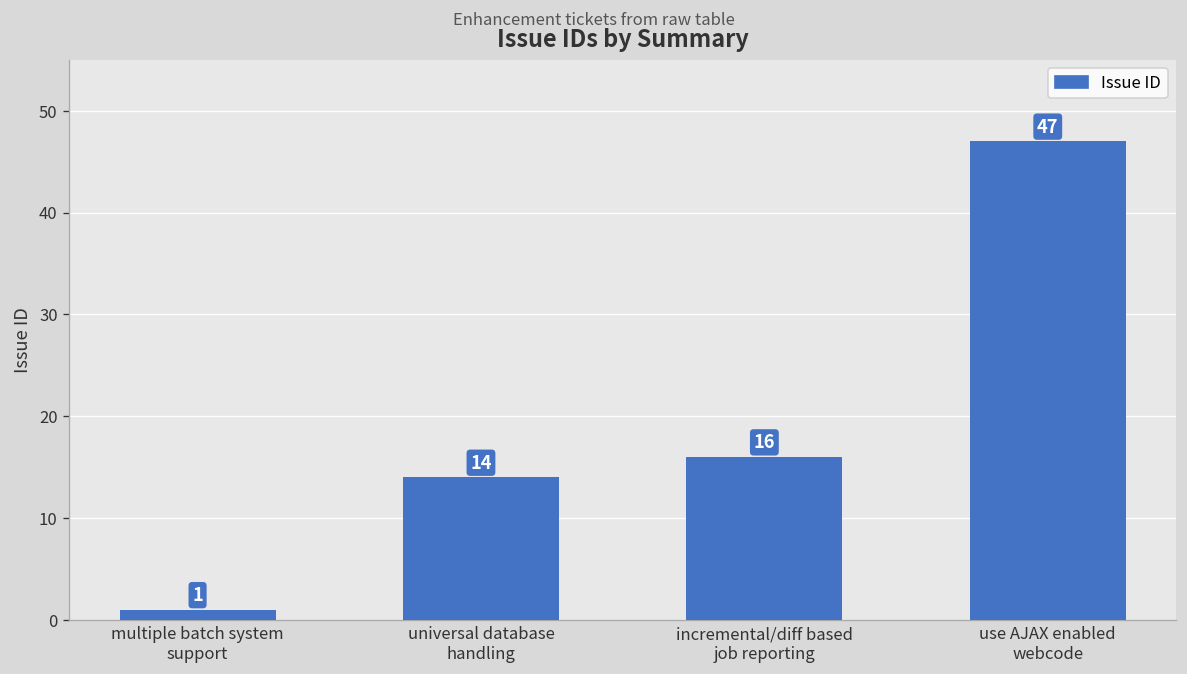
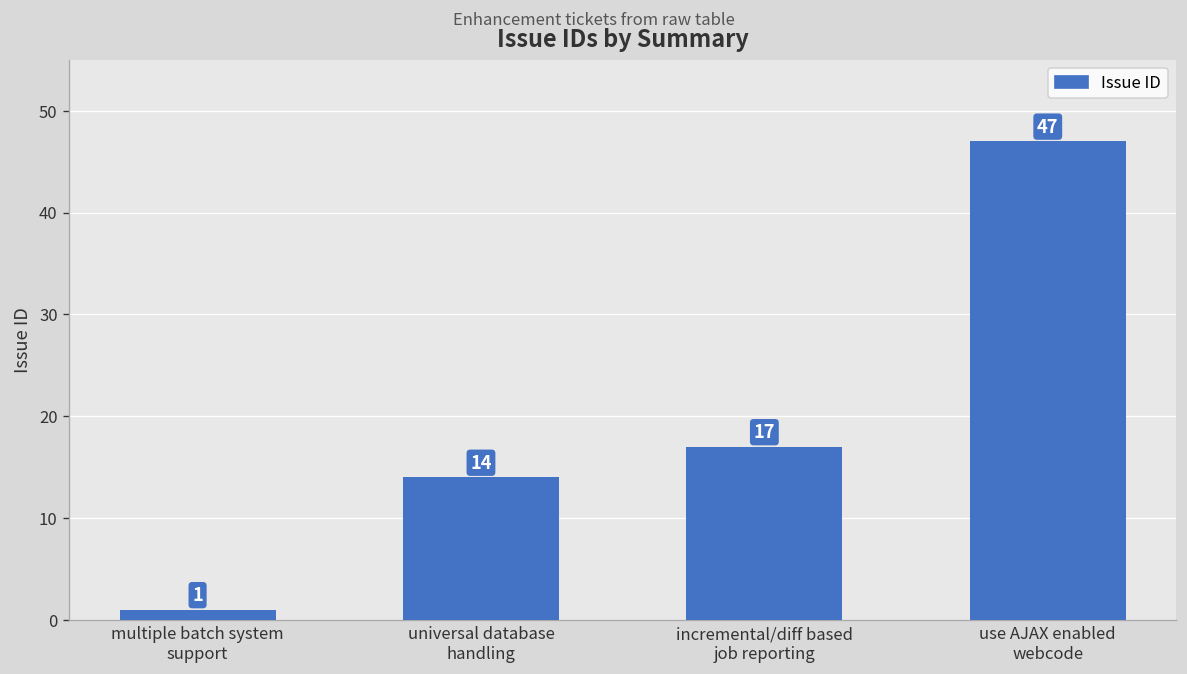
  {
-   "incremental/diff based job reporting": 16
+   "incremental/diff based job reporting": 17
  }
